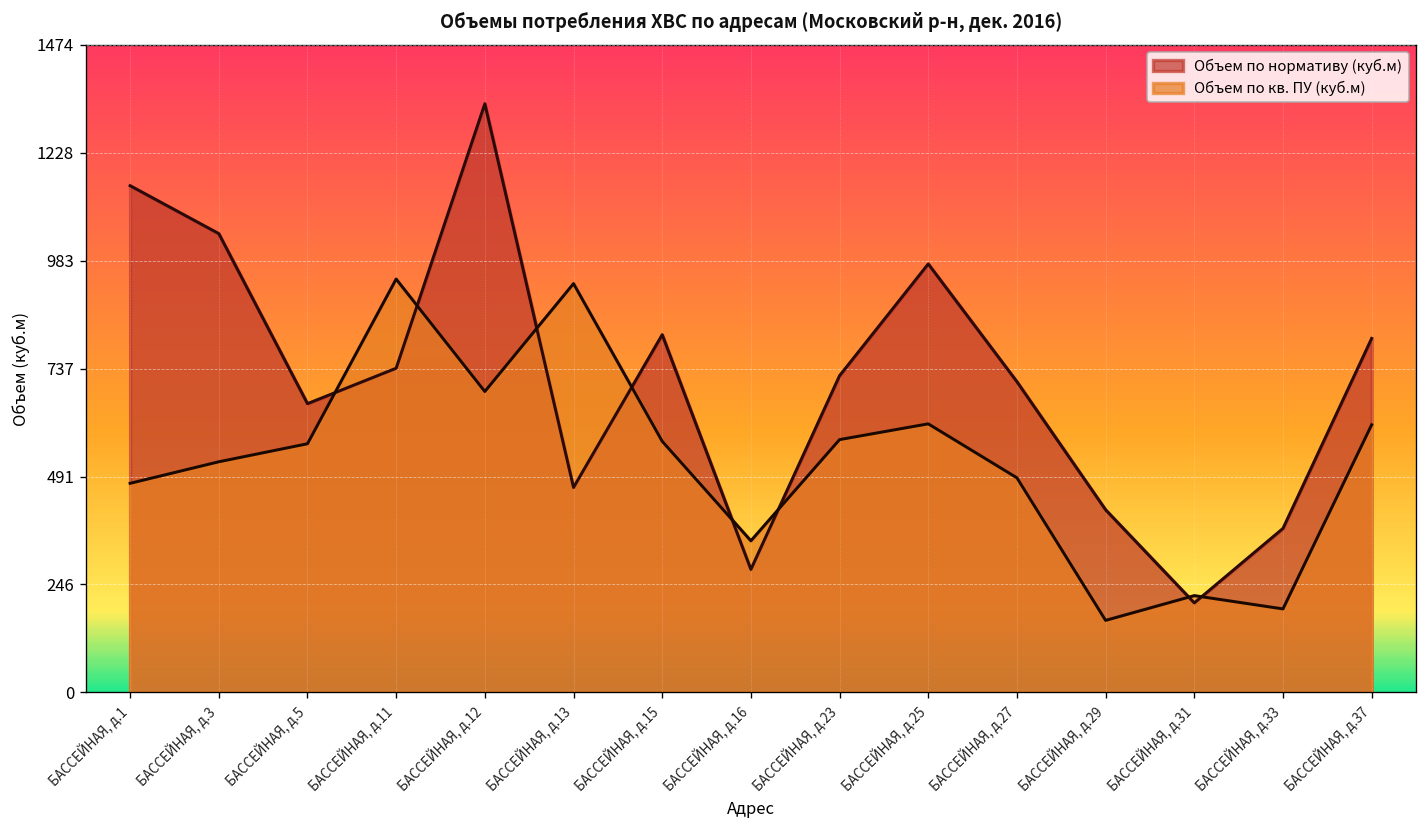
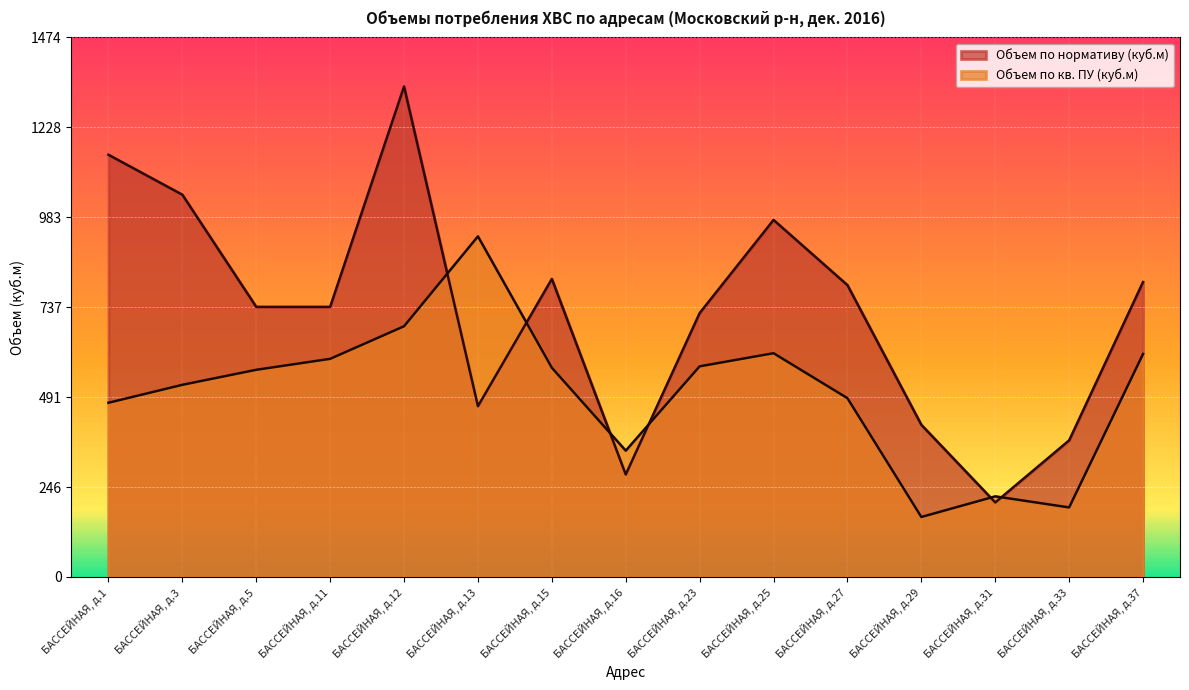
  {
    "Объем по нормативу (куб.м)": {
      "БАССЕЙНАЯ, д.1": 1150,
      "БАССЕЙНАЯ, д.3": 1040,
-     "БАССЕЙНАЯ, д.5": 660,
+     "БАССЕЙНАЯ, д.5": 740,
      "БАССЕЙНАЯ, д.11": 740,
      "БАССЕЙНАЯ, д.12": 1340,
      "БАССЕЙНАЯ, д.13": 470,
      "БАССЕЙНАЯ, д.15": 810,
      "БАССЕЙНАЯ, д.16": 280,
      "БАССЕЙНАЯ, д.23": 720,
      "БАССЕЙНАЯ, д.25": 980,
-     "БАССЕЙНАЯ, д.27": 710,
+     "БАССЕЙНАЯ, д.27": 800,
      "БАССЕЙНАЯ, д.29": 420,
      "БАССЕЙНАЯ, д.31": 200,
      "БАССЕЙНАЯ, д.33": 370,
      "БАССЕЙНАЯ, д.37": 810
    },
    "Объем по кв. ПУ (куб.м)": {
      "БАССЕЙНАЯ, д.1": 480,
      "БАССЕЙНАЯ, д.3": 520,
      "БАССЕЙНАЯ, д.5": 570,
-     "БАССЕЙНАЯ, д.11": 940,
+     "БАССЕЙНАЯ, д.11": 600,
      "БАССЕЙНАЯ, д.12": 680,
      "БАССЕЙНАЯ, д.13": 930,
      "БАССЕЙНАЯ, д.15": 570,
      "БАССЕЙНАЯ, д.16": 340,
      "БАССЕЙНАЯ, д.23": 580,
      "БАССЕЙНАЯ, д.25": 610,
      "БАССЕЙНАЯ, д.27": 490,
      "БАССЕЙНАЯ, д.29": 160,
      "БАССЕЙНАЯ, д.31": 220,
      "БАССЕЙНАЯ, д.33": 190,
      "БАССЕЙНАЯ, д.37": 610
    }
  }
